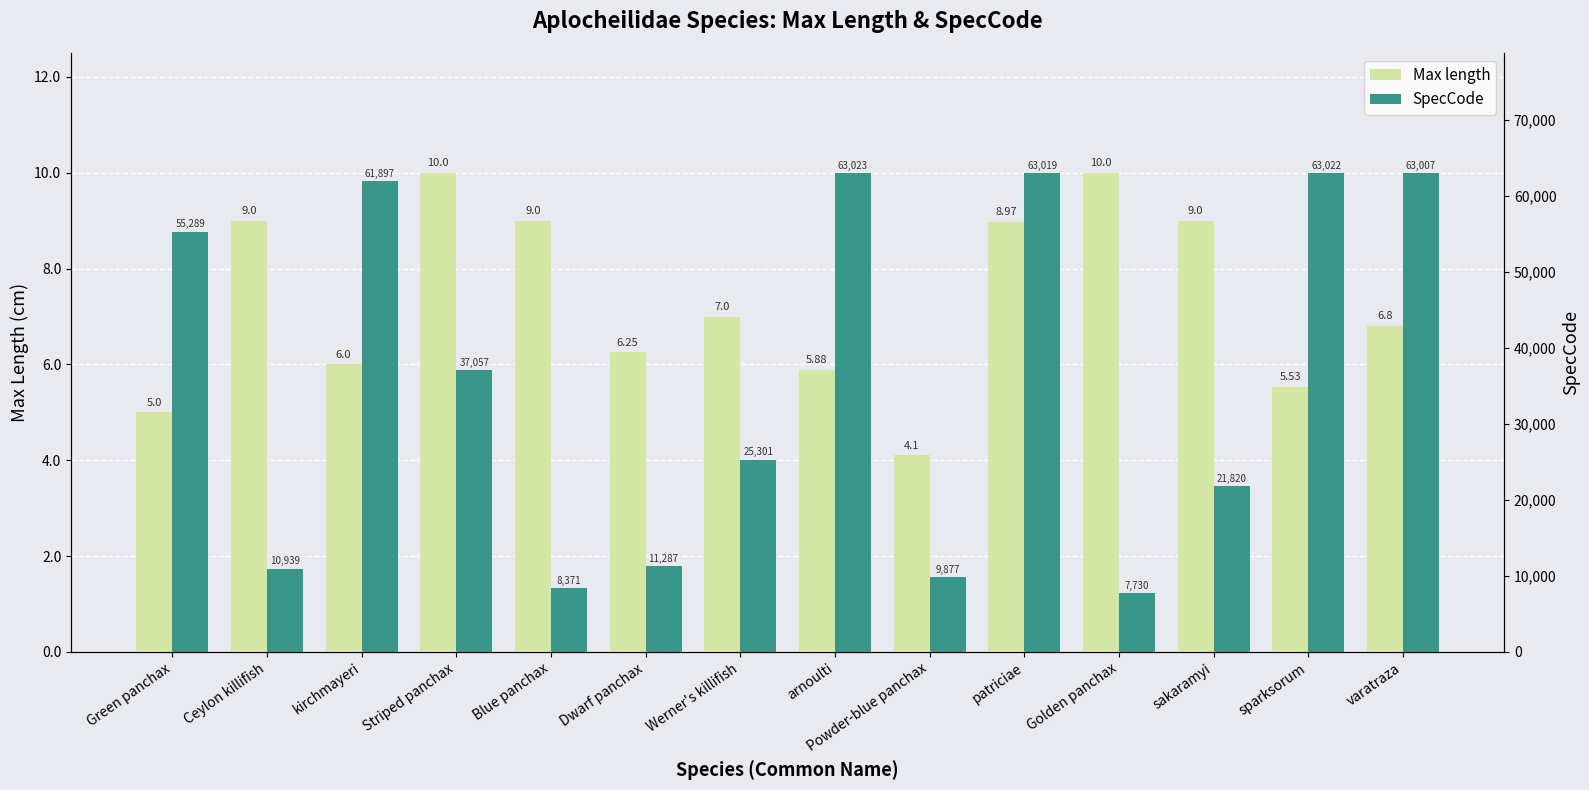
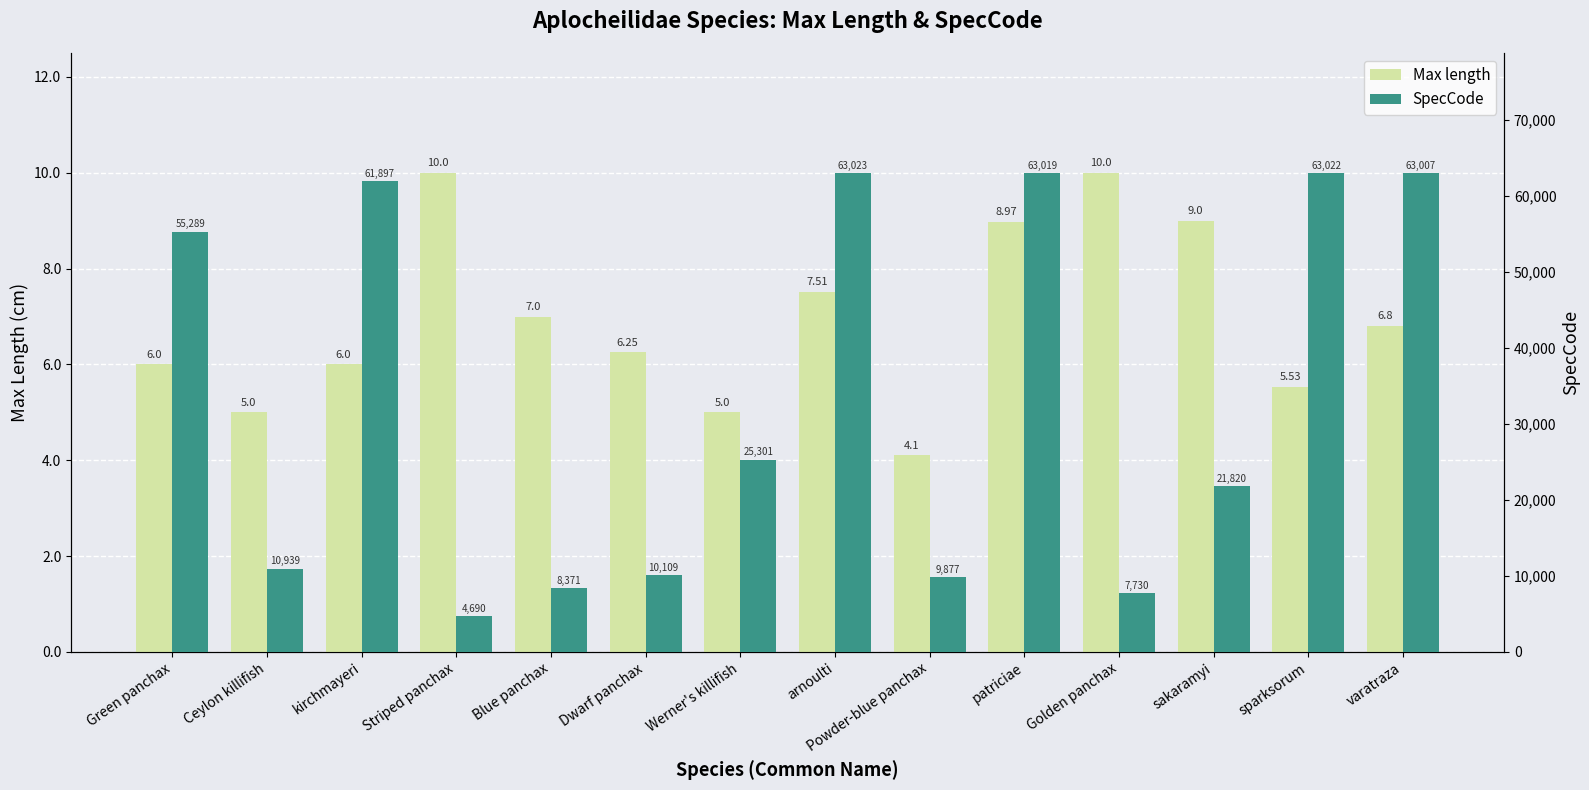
  {
    "Max length": {
-     "Green panchax": "5.0",
-     "Ceylon killifish": "9.0",
+     "Green panchax": "6.0",
+     "Ceylon killifish": "5.0",
      "kirchmayeri": "6.0",
      "Striped panchax": "10.0",
-     "Blue panchax": "9.0",
+     "Blue panchax": "7.0",
      "Dwarf panchax": "6.25",
-     "Werner's killifish": "7.0",
-     "arnoulti": "5.88",
+     "Werner's killifish": "5.0",
+     "arnoulti": "7.51",
      "Powder-blue panchax": "4.1",
      "patriciae": "8.97",
      "Golden panchax": "10.0",
      "sakaramyi": "9.0",
      "sparksorum": "5.53",
      "varatraza": "6.8"
    },
    "SpecCode": {
      "Green panchax": "55,289",
      "Ceylon killifish": "10,939",
      "kirchmayeri": "61,897",
-     "Striped panchax": "37,057",
+     "Striped panchax": "4,690",
      "Blue panchax": "8,371",
-     "Dwarf panchax": "11,287",
+     "Dwarf panchax": "10,109",
      "Werner's killifish": "25,301",
      "arnoulti": "63,023",
      "Powder-blue panchax": "9,877",
      "patriciae": "63,019",
      "Golden panchax": "7,730",
      "sakaramyi": "21,820",
      "sparksorum": "63,022",
      "varatraza": "63,007"
    }
  }
